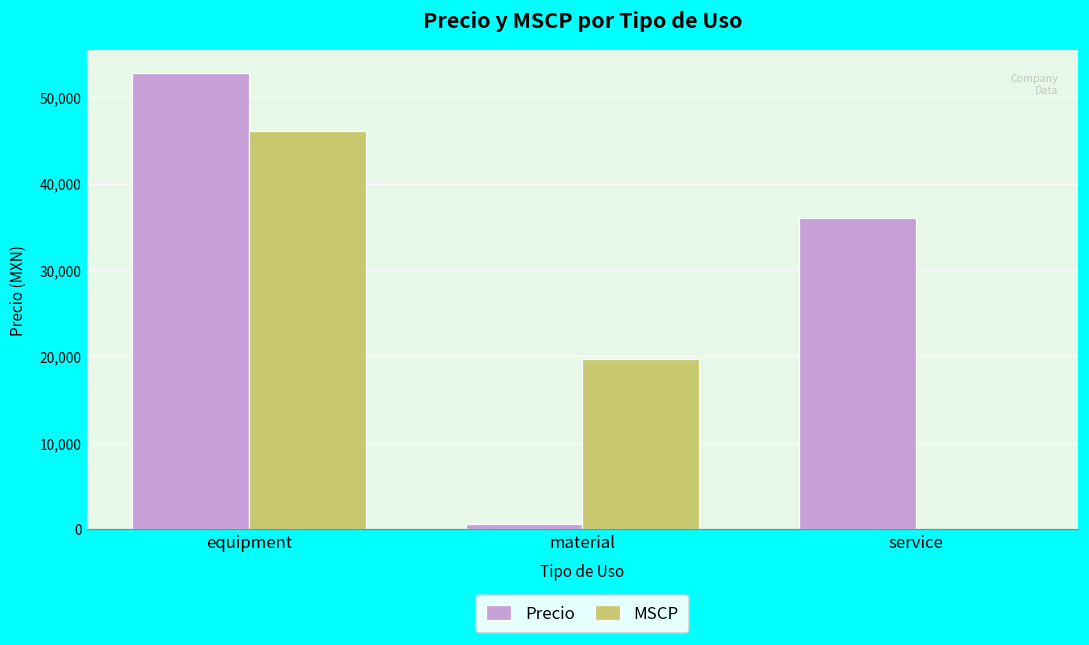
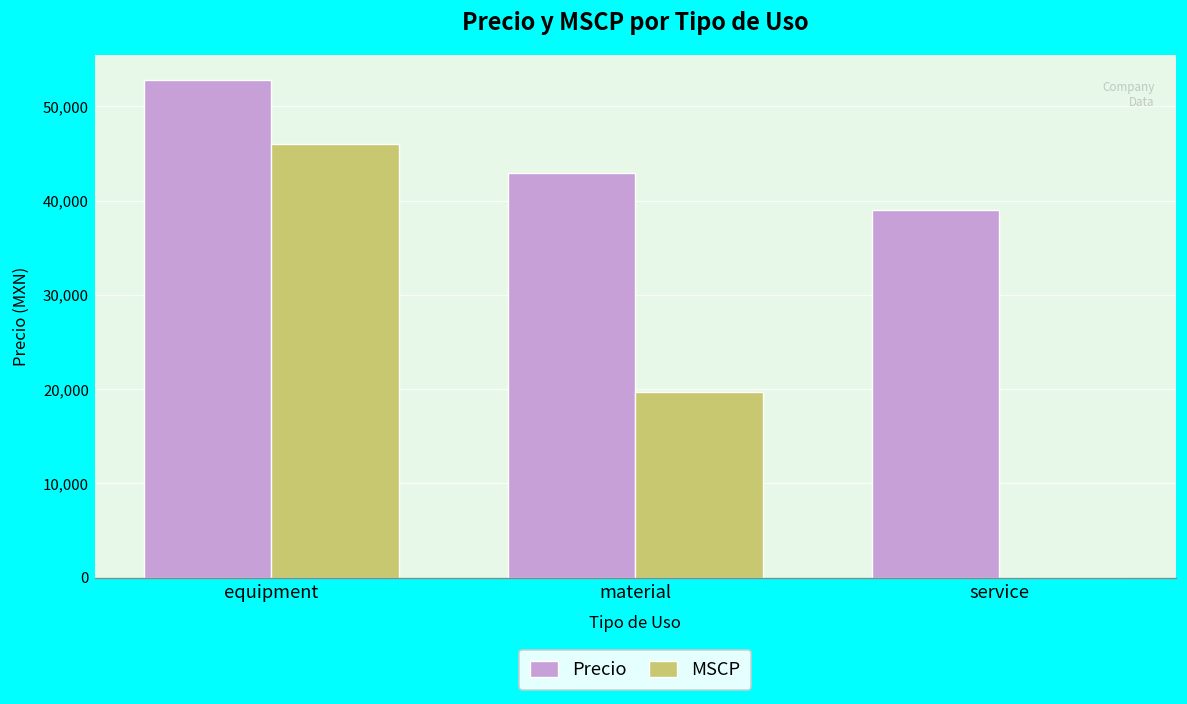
  {
    "Precio": {
      "equipment": "53,000",
-     "material": "1,000",
-     "service": "36,000"
+     "material": "43,000",
+     "service": "39,000"
    },
    "MSCP": {
      "equipment": "46,000",
      "material": "20,000",
      "service": "0"
    }
  }
